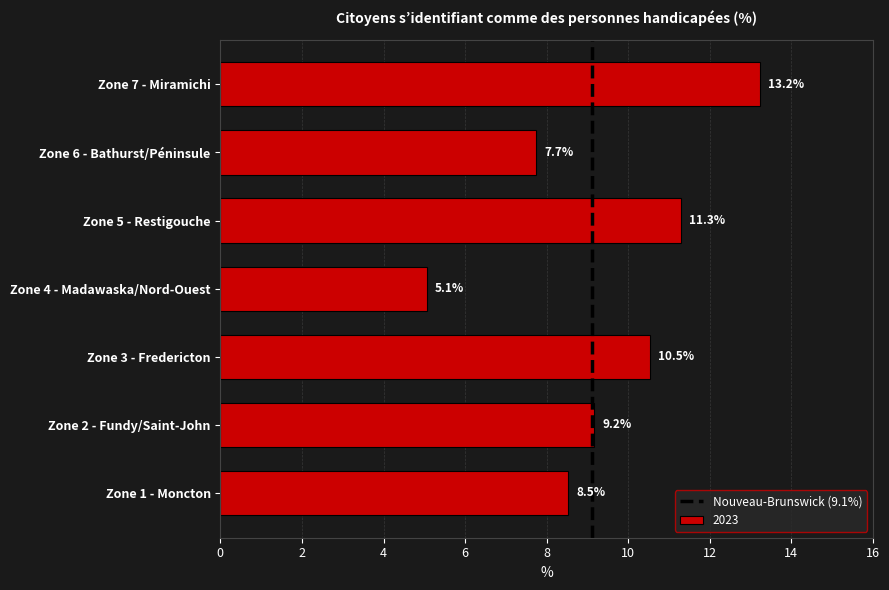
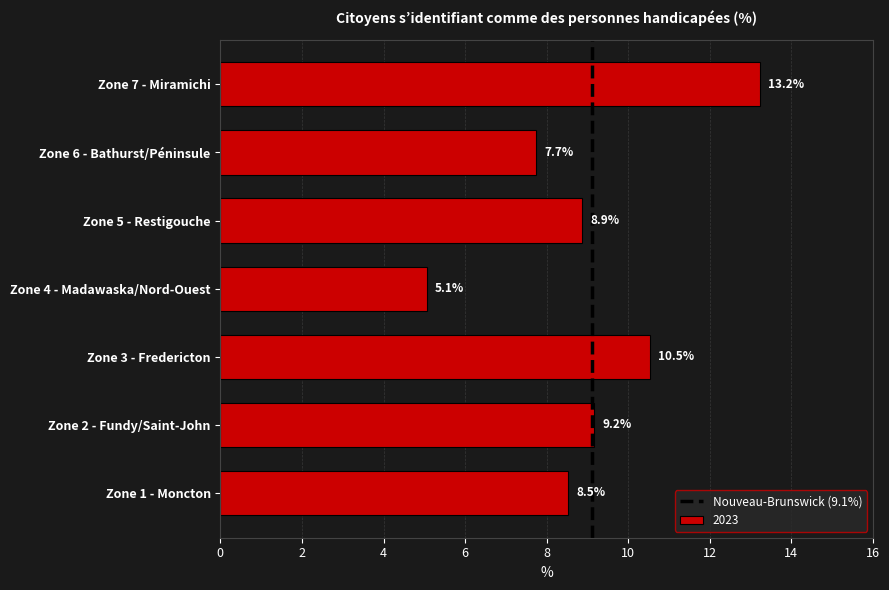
  {
    "Zone 7 - Miramichi": "13.2%",
    "Zone 6 - Bathurst/Péninsule": "7.7%",
-   "Zone 5 - Restigouche": "11.3%",
+   "Zone 5 - Restigouche": "8.9%",
    "Zone 4 - Madawaska/Nord-Ouest": "5.1%",
    "Zone 3 - Fredericton": "10.5%",
    "Zone 2 - Fundy/Saint-John": "9.2%",
    "Zone 1 - Moncton": "8.5%"
  }
